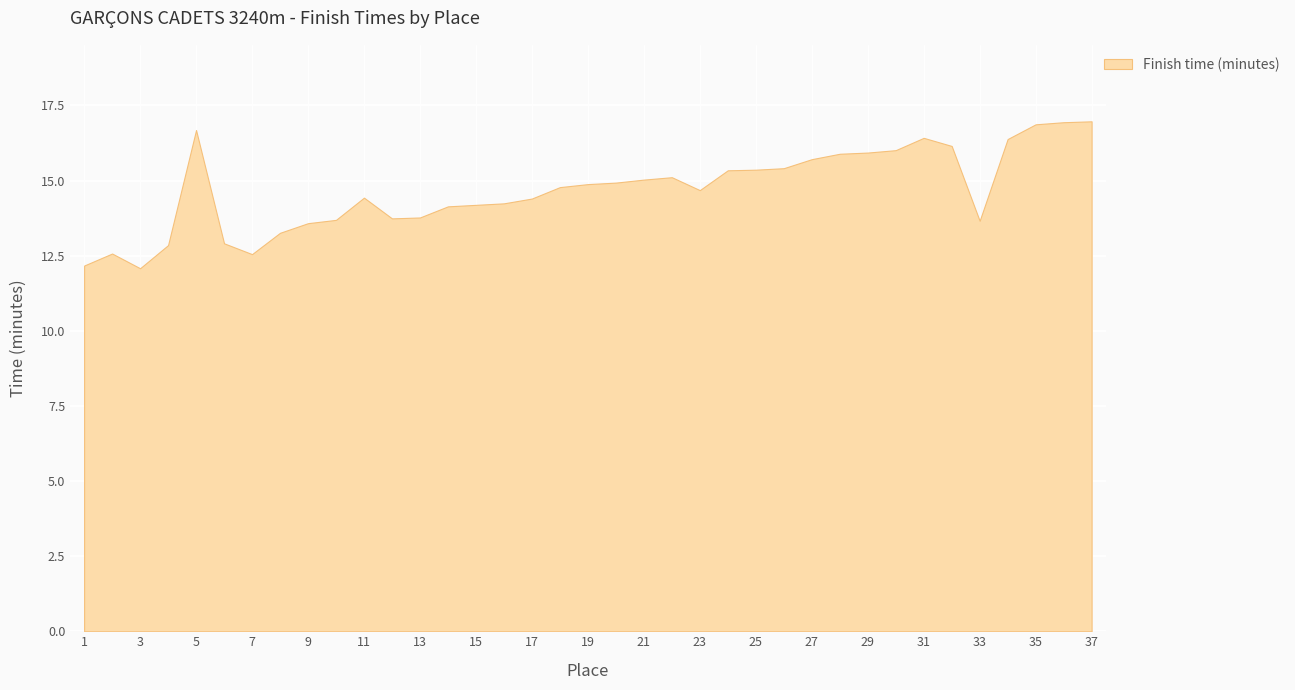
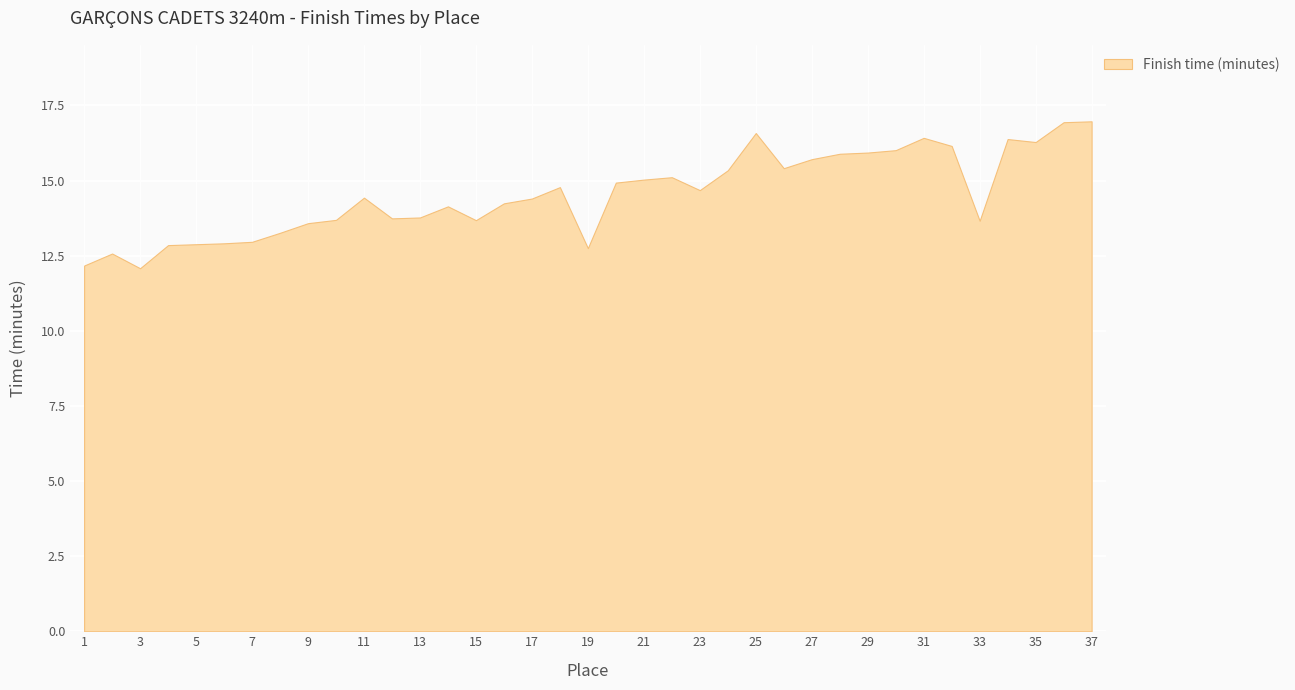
  {
    "1": 12.2,
    "3": 12.1,
-   "5": 16.7,
-   "7": 12.6,
+   "5": 12.9,
+   "7": 13.0,
    "9": 13.6,
    "11": 14.4,
    "13": 13.8,
-   "15": 14.2,
+   "15": 13.7,
    "17": 14.4,
-   "19": 14.9,
+   "19": 12.8,
    "21": 15.0,
    "23": 14.7,
-   "25": 15.4,
+   "25": 16.6,
    "27": 15.7,
    "29": 15.9,
    "31": 16.4,
    "33": 13.7,
-   "35": 16.9,
+   "35": 16.3,
    "37": 17.0
  }
